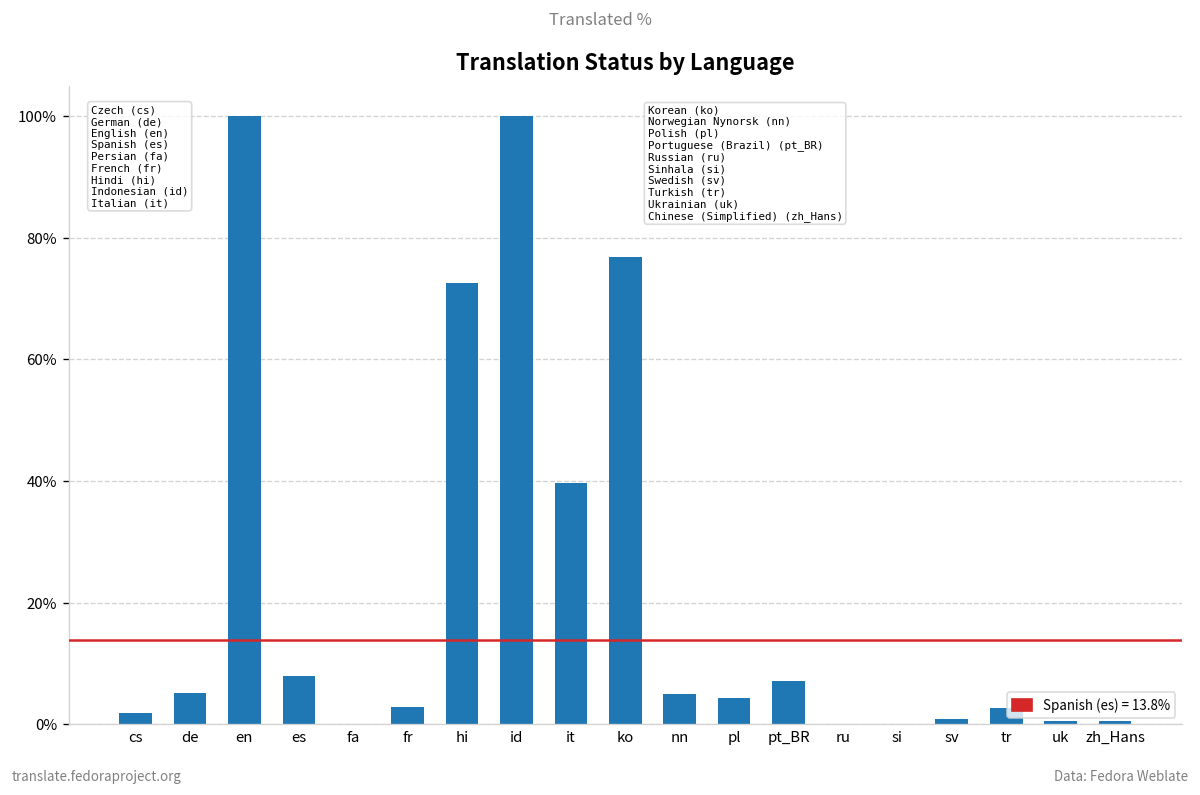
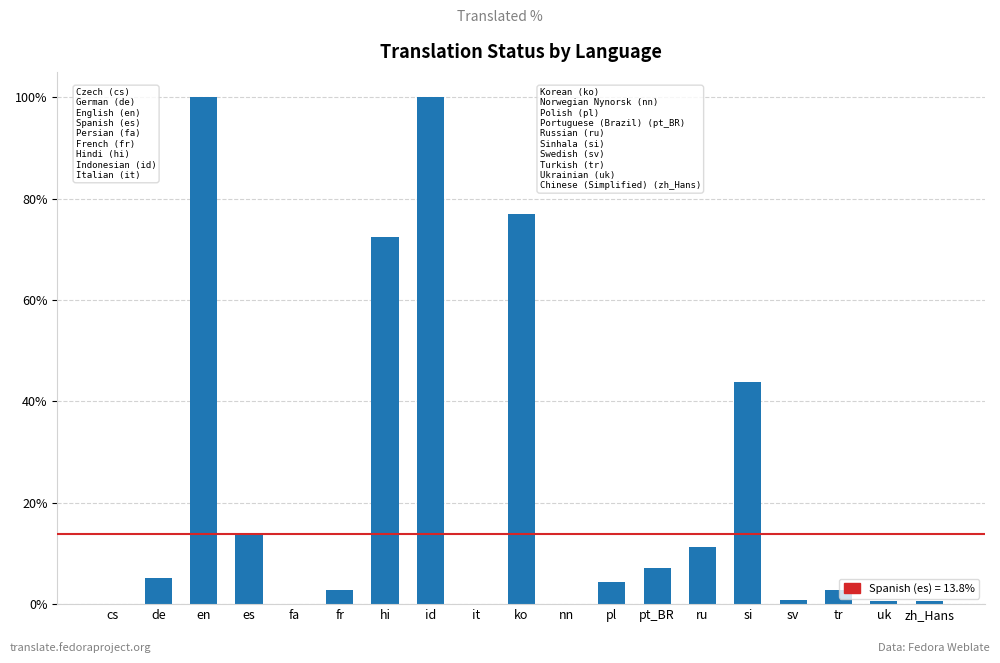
  {
-   "cs": "2%",
+   "cs": "0%",
    "de": "5%",
    "en": "100%",
-   "es": "8%",
+   "es": "14%",
    "fa": "0%",
    "fr": "3%",
    "hi": "73%",
    "id": "100%",
-   "it": "40%",
+   "it": "0%",
    "ko": "77%",
-   "nn": "5%",
+   "nn": "0%",
    "pl": "4%",
    "pt_BR": "7%",
-   "ru": "0%",
-   "si": "0%",
+   "ru": "11%",
+   "si": "44%",
    "sv": "1%",
    "tr": "3%",
    "uk": "1%",
    "zh_Hans": "1%"
  }
